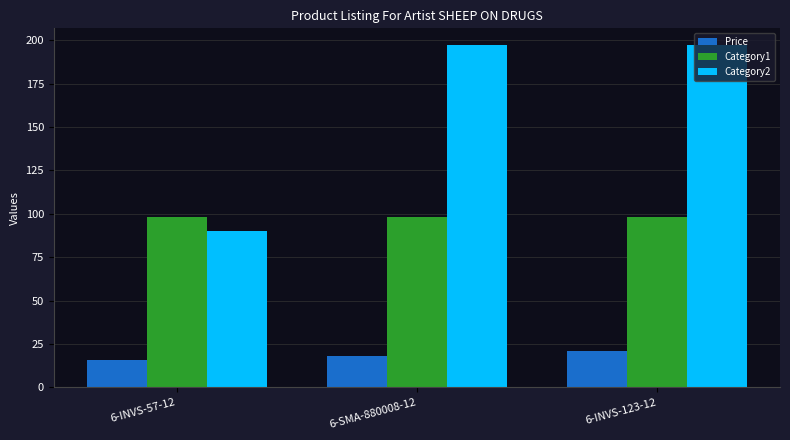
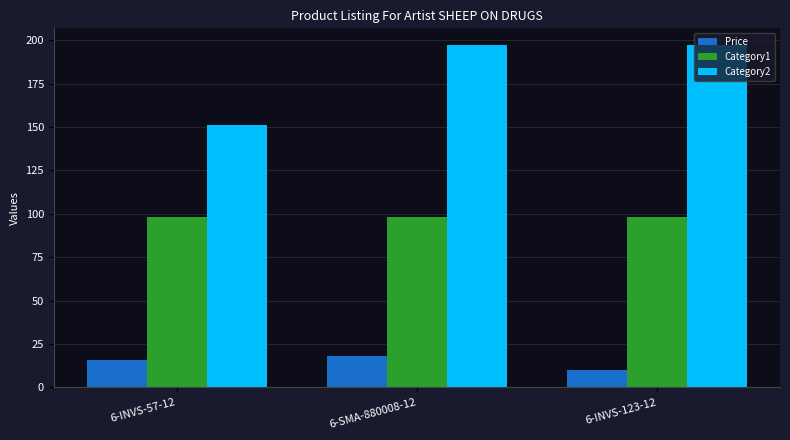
  {
    "Price": {
      "6-INVS-57-12": 16,
      "6-SMA-880008-12": 18,
-     "6-INVS-123-12": 21
+     "6-INVS-123-12": 10
    },
    "Category1": {
      "6-INVS-57-12": 98,
      "6-SMA-880008-12": 98,
      "6-INVS-123-12": 98
    },
    "Category2": {
-     "6-INVS-57-12": 90,
+     "6-INVS-57-12": 151,
      "6-SMA-880008-12": 197
    }
  }
